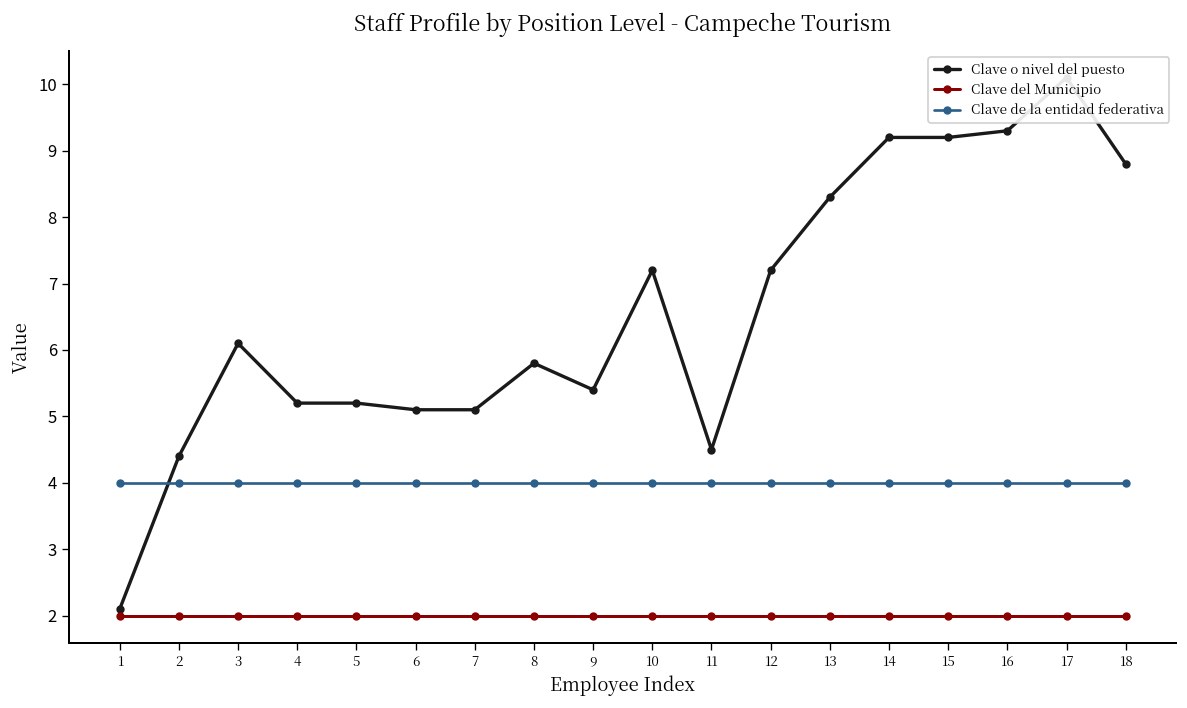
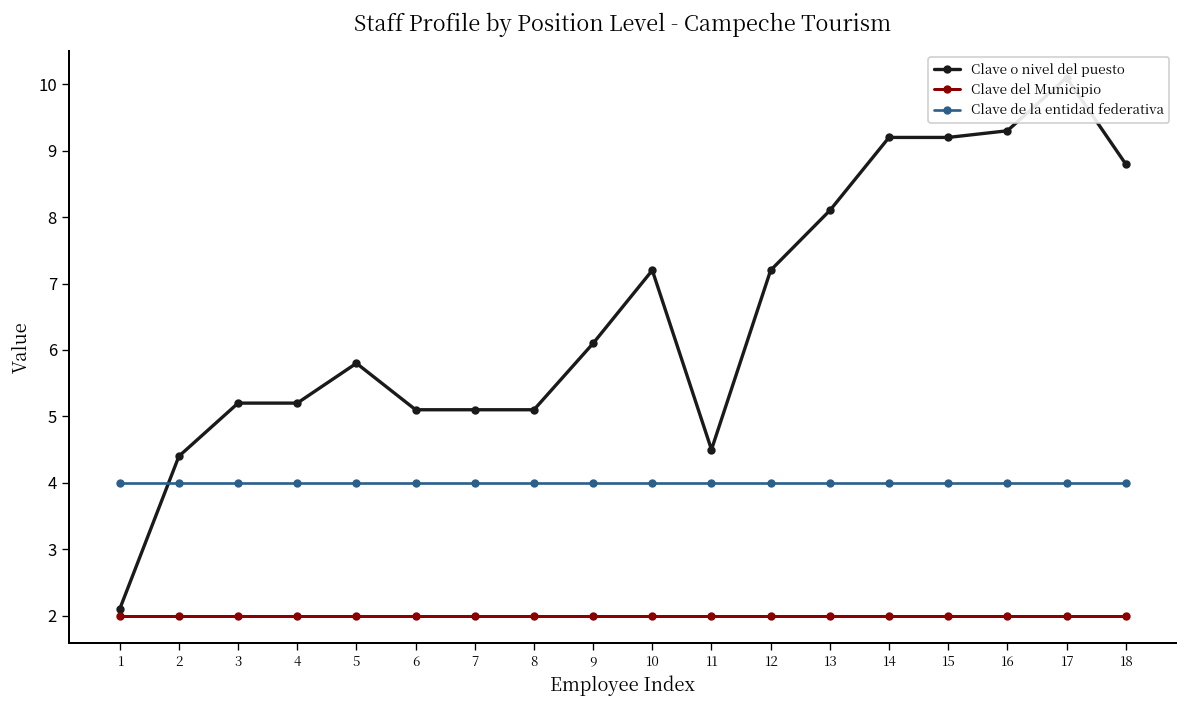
  {
    "Clave o nivel del puesto": {
      "1": 2.1,
      "2": 4.4,
-     "3": 6.1,
+     "3": 5.2,
      "4": 5.2,
-     "5": 5.2,
+     "5": 5.8,
      "6": 5.1,
      "7": 5.1,
-     "8": 5.8,
-     "9": 5.4,
+     "8": 5.1,
+     "9": 6.1,
      "10": 7.2,
      "11": 4.5,
      "12": 7.2,
-     "13": 8.3,
+     "13": 8.1,
      "14": 9.2,
      "15": 9.2,
      "16": 9.3,
      "18": 8.8
    },
    "Clave del Municipio": {
      "1": 2.0,
      "2": 2.0,
      "3": 2.0,
      "4": 2.0,
      "5": 2.0,
      "6": 2.0,
      "7": 2.0,
      "8": 2.0,
      "9": 2.0,
      "10": 2.0,
      "11": 2.0,
      "12": 2.0,
      "13": 2.0,
      "14": 2.0,
      "15": 2.0,
      "16": 2.0,
      "17": 2.0,
      "18": 2.0
    },
    "Clave de la entidad federativa": {
      "1": 4.0,
      "2": 4.0,
      "3": 4.0,
      "4": 4.0,
      "5": 4.0,
      "6": 4.0,
      "7": 4.0,
      "8": 4.0,
      "9": 4.0,
      "10": 4.0,
      "11": 4.0,
      "12": 4.0,
      "13": 4.0,
      "14": 4.0,
      "15": 4.0,
      "16": 4.0,
      "17": 4.0,
      "18": 4.0
    }
  }
